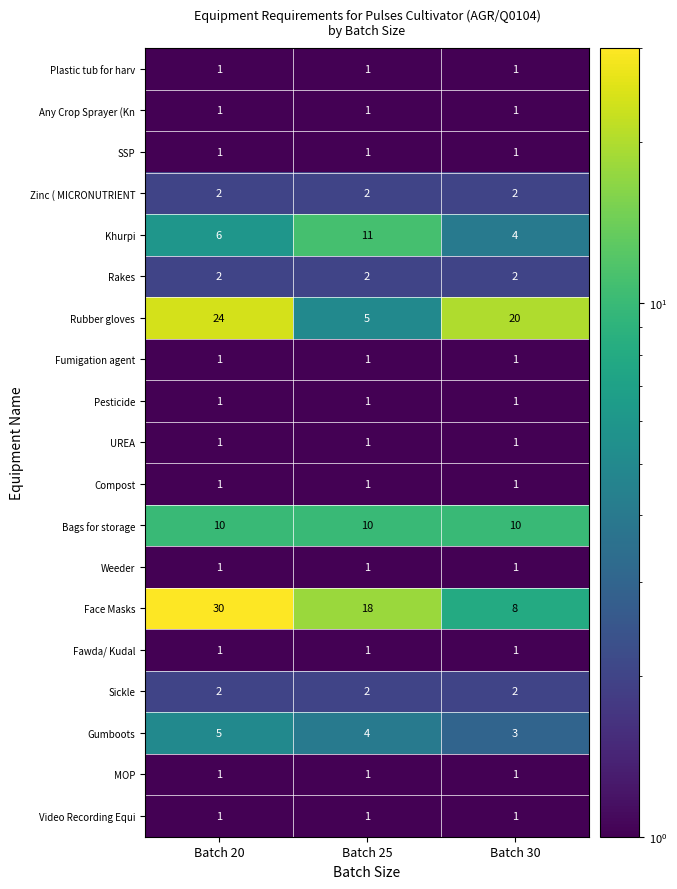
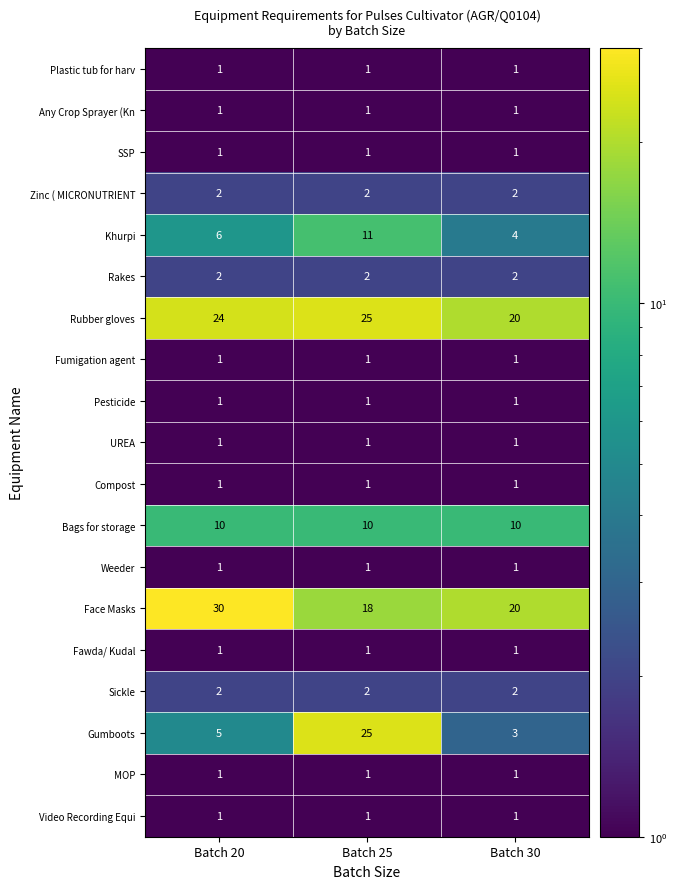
  {
    "Plastic tub for harv": {
      "Batch 20": 1,
      "Batch 25": 1,
      "Batch 30": 1
    },
    "Any Crop Sprayer (Kn": {
      "Batch 20": 1,
      "Batch 25": 1,
      "Batch 30": 1
    },
    "SSP": {
      "Batch 20": 1,
      "Batch 25": 1,
      "Batch 30": 1
    },
    "Zinc ( MICRONUTRIENT": {
      "Batch 20": 2,
      "Batch 25": 2,
      "Batch 30": 2
    },
    "Khurpi": {
      "Batch 20": 6,
      "Batch 25": 11,
      "Batch 30": 4
    },
    "Rakes": {
      "Batch 20": 2,
      "Batch 25": 2,
      "Batch 30": 2
    },
    "Rubber gloves": {
      "Batch 20": 24,
-     "Batch 25": 5,
+     "Batch 25": 25,
      "Batch 30": 20
    },
    "Fumigation agent": {
      "Batch 20": 1,
      "Batch 25": 1,
      "Batch 30": 1
    },
    "Pesticide": {
      "Batch 20": 1,
      "Batch 25": 1,
      "Batch 30": 1
    },
    "UREA": {
      "Batch 20": 1,
      "Batch 25": 1,
      "Batch 30": 1
    },
    "Compost": {
      "Batch 20": 1,
      "Batch 25": 1,
      "Batch 30": 1
    },
    "Bags for storage": {
      "Batch 20": 10,
      "Batch 25": 10,
      "Batch 30": 10
    },
    "Weeder": {
      "Batch 20": 1,
      "Batch 25": 1,
      "Batch 30": 1
    },
    "Face Masks": {
      "Batch 20": 30,
      "Batch 25": 18,
-     "Batch 30": 8
+     "Batch 30": 20
    },
    "Fawda/ Kudal": {
      "Batch 20": 1,
      "Batch 25": 1,
      "Batch 30": 1
    },
    "Sickle": {
      "Batch 20": 2,
      "Batch 25": 2,
      "Batch 30": 2
    },
    "Gumboots": {
      "Batch 20": 5,
-     "Batch 25": 4,
+     "Batch 25": 25,
      "Batch 30": 3
    },
    "MOP": {
      "Batch 20": 1,
      "Batch 25": 1,
      "Batch 30": 1
    },
    "Video Recording Equi": {
      "Batch 20": 1,
      "Batch 25": 1,
      "Batch 30": 1
    }
  }
